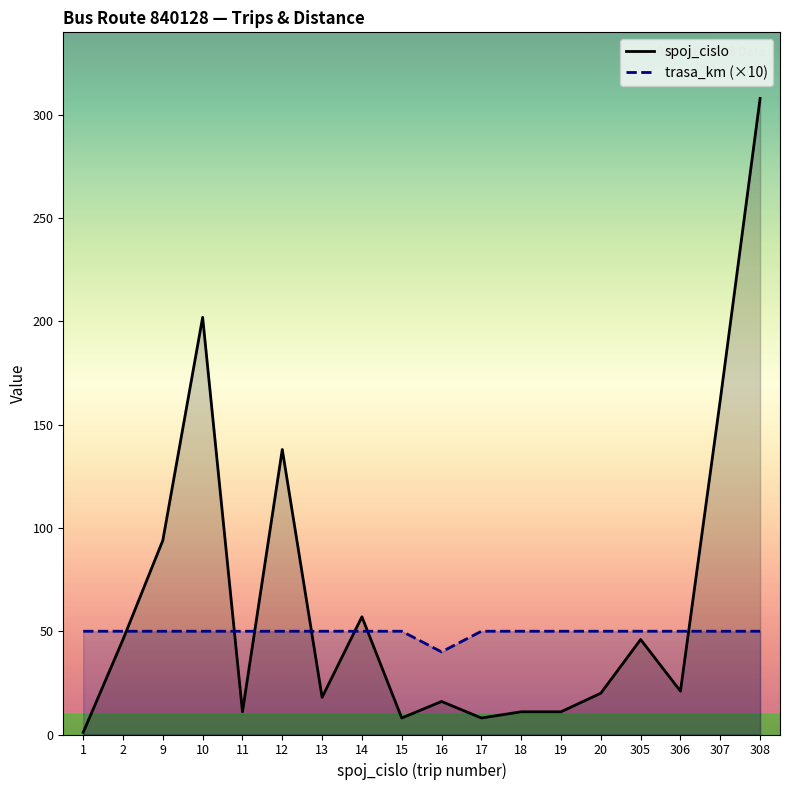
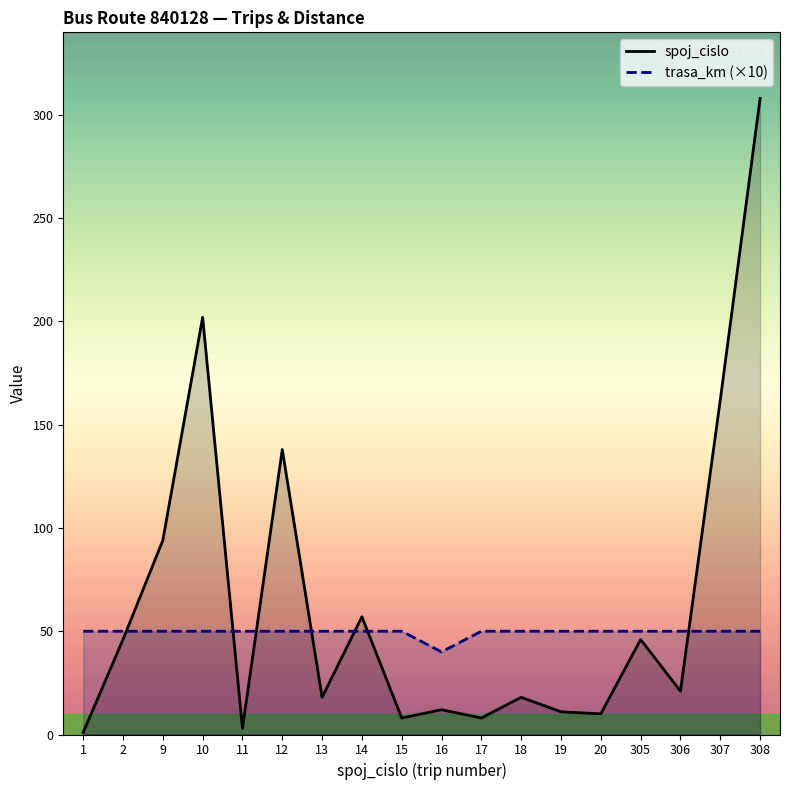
  {
    "spoj_cislo": {
      "1": 1,
      "2": 46,
      "9": 94,
      "10": 202,
-     "11": 11,
+     "11": 3,
      "12": 138,
      "13": 18,
      "14": 57,
      "15": 8,
-     "16": 16,
+     "16": 12,
      "17": 8,
-     "18": 11,
+     "18": 18,
      "19": 11,
-     "20": 20,
+     "20": 10,
      "305": 46,
      "306": 21,
      "307": 162,
      "308": 308
    },
    "trasa_km (×10)": {
      "1": 50,
      "2": 50,
      "9": 50,
      "10": 50,
      "11": 50,
      "12": 50,
      "13": 50,
      "14": 50,
      "15": 50,
      "16": 40,
      "17": 50,
      "18": 50,
      "19": 50,
      "20": 50,
      "305": 50,
      "306": 50,
      "307": 50,
      "308": 50
    }
  }
